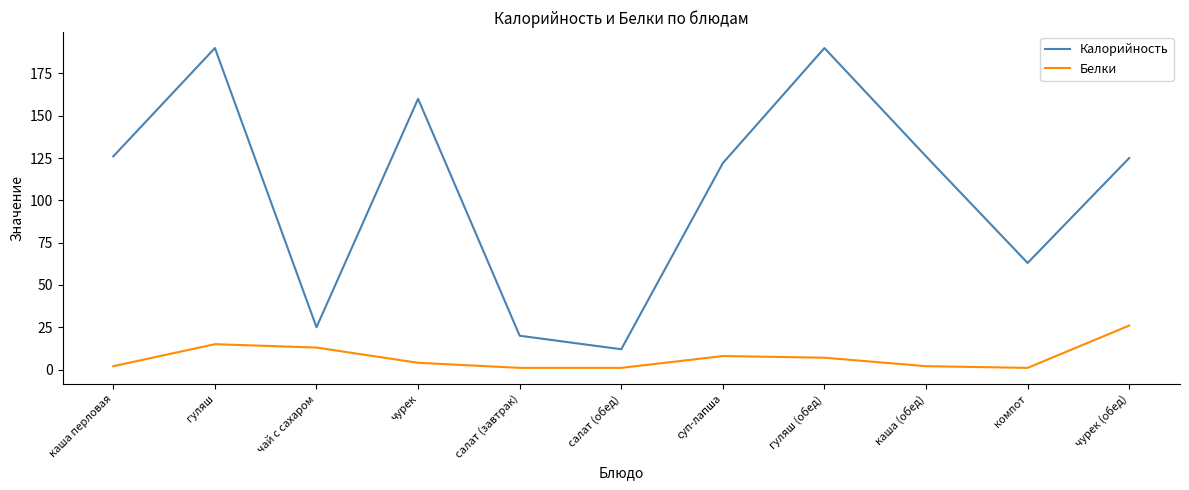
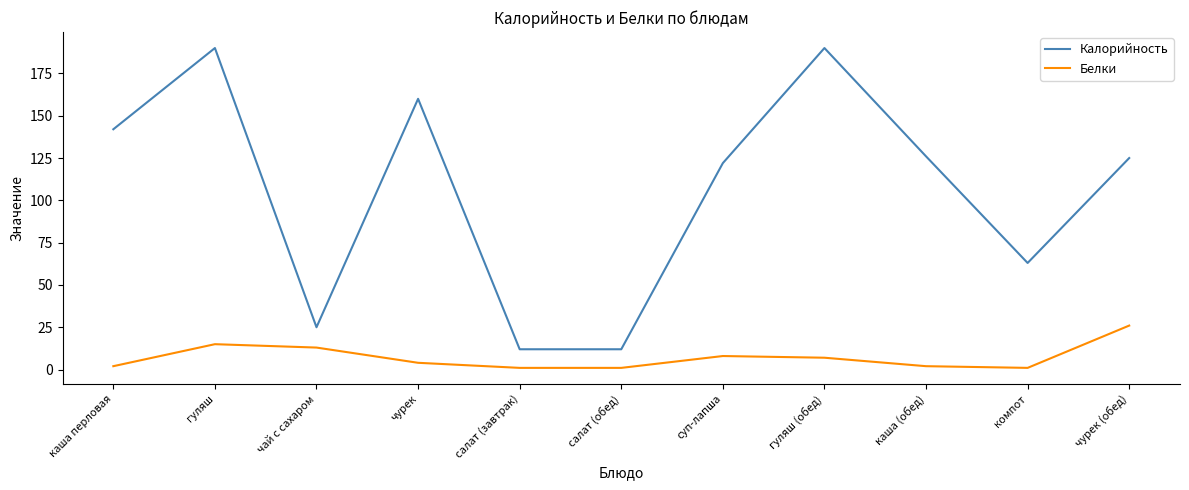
  {
    "Калорийность": {
-     "каша перловая": 126,
+     "каша перловая": 142,
      "гуляш": 190,
      "чай с сахаром": 25,
      "чурек": 160,
-     "салат (завтрак)": 20,
+     "салат (завтрак)": 12,
      "салат (обед)": 12,
      "суп-лапша": 122,
      "гуляш (обед)": 190,
      "каша (обед)": 126,
      "компот": 63,
      "чурек (обед)": 125
    },
    "Белки": {
      "каша перловая": 2,
      "гуляш": 15,
      "чай с сахаром": 13,
      "чурек": 4,
      "салат (завтрак)": 1,
      "салат (обед)": 1,
      "суп-лапша": 8,
      "гуляш (обед)": 7,
      "каша (обед)": 2,
      "компот": 1,
      "чурек (обед)": 26
    }
  }
